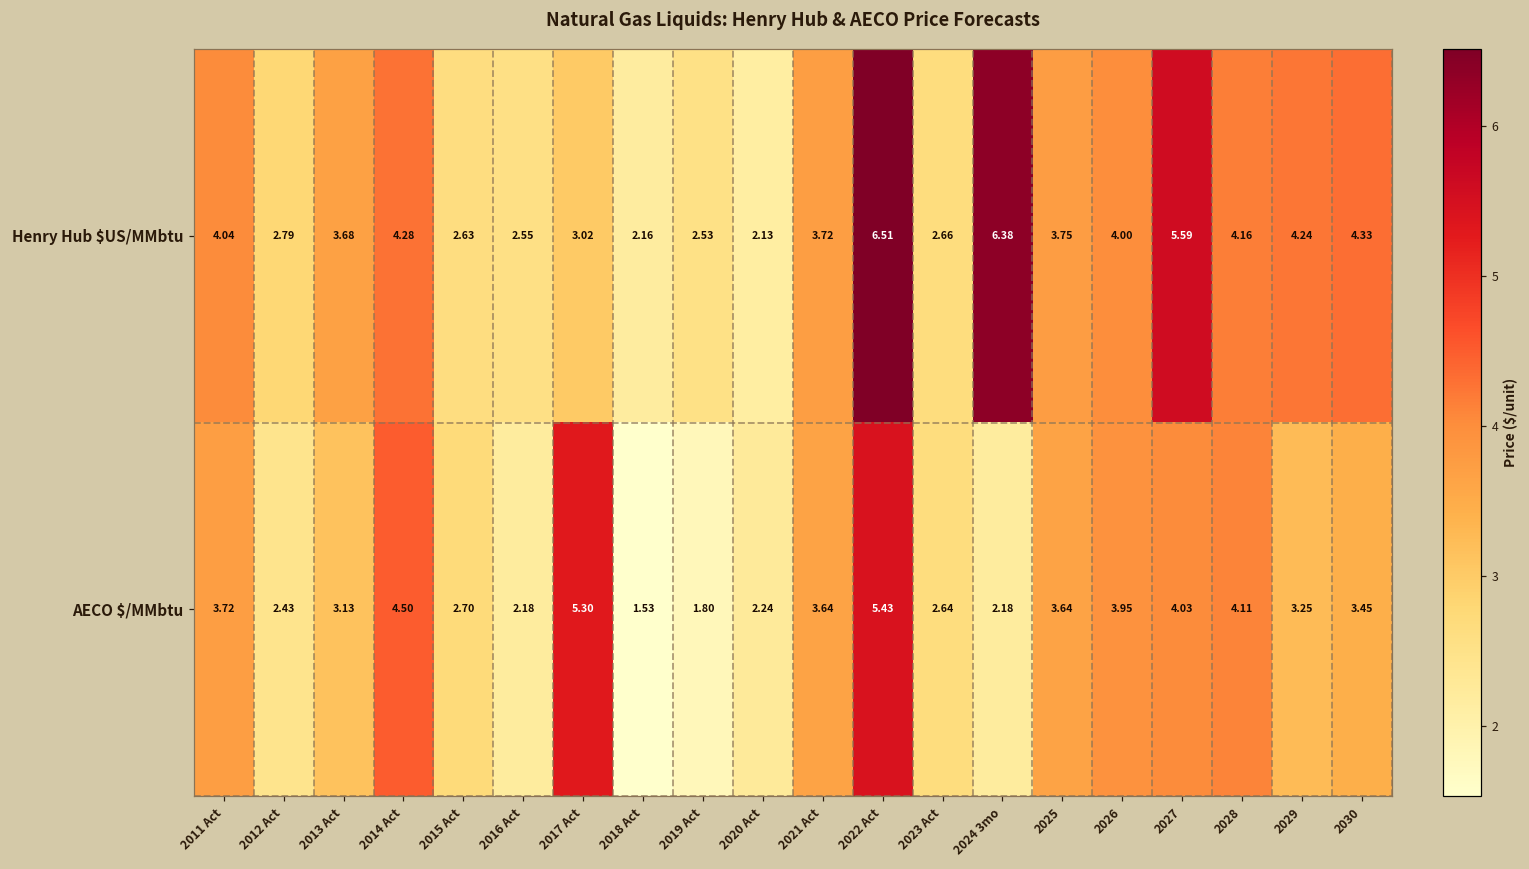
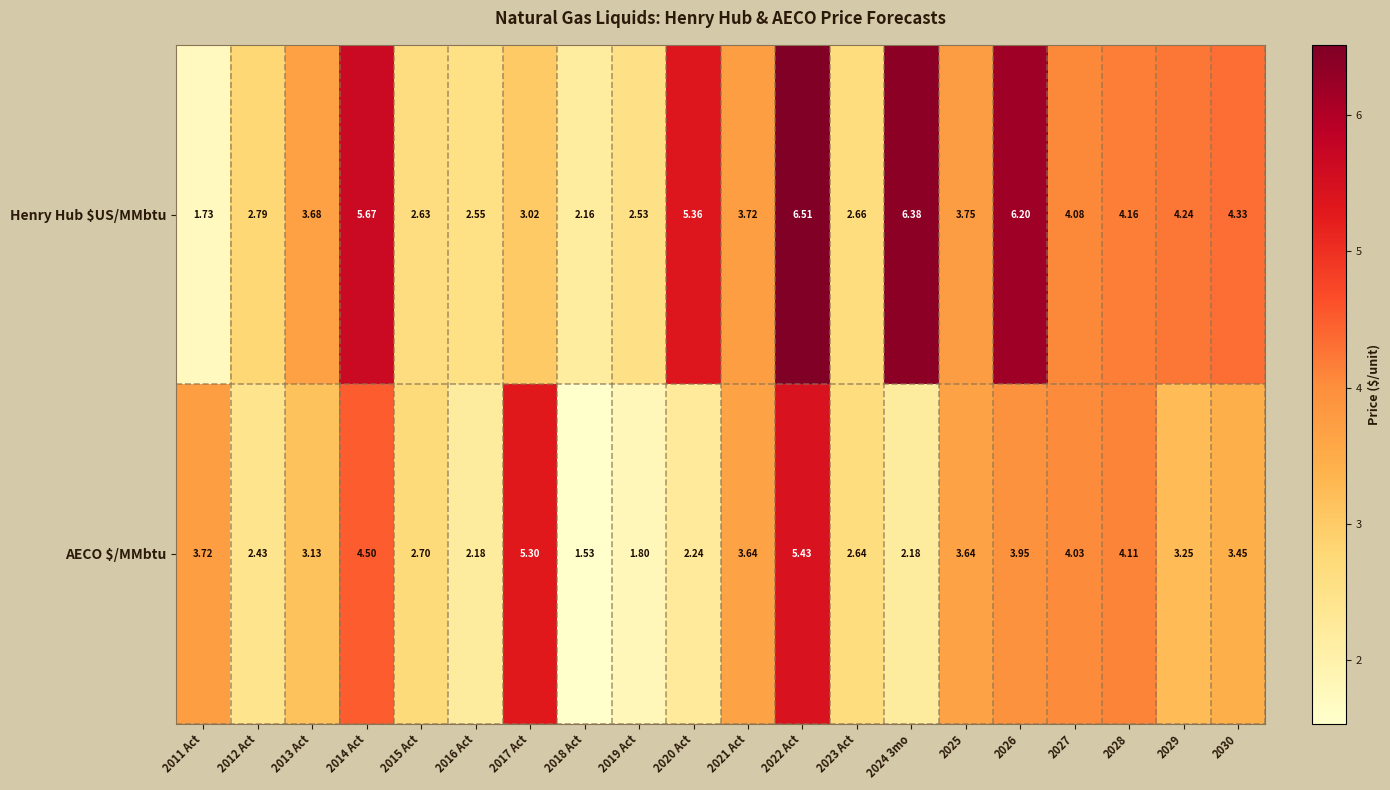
  {
    "Henry Hub $US/MMbtu": {
-     "2011 Act": 4.04,
+     "2011 Act": 1.73,
      "2012 Act": 2.79,
      "2013 Act": 3.68,
-     "2014 Act": 4.28,
+     "2014 Act": 5.67,
      "2015 Act": 2.63,
      "2016 Act": 2.55,
      "2017 Act": 3.02,
      "2018 Act": 2.16,
      "2019 Act": 2.53,
-     "2020 Act": 2.13,
+     "2020 Act": 5.36,
      "2021 Act": 3.72,
      "2022 Act": 6.51,
      "2023 Act": 2.66,
      "2024 3mo": 6.38,
      "2025": 3.75,
-     "2026": 4.00,
-     "2027": 5.59,
+     "2026": 6.20,
+     "2027": 4.08,
      "2028": 4.16,
      "2029": 4.24,
      "2030": 4.33
    },
    "AECO $/MMbtu": {
      "2011 Act": 3.72,
      "2012 Act": 2.43,
      "2013 Act": 3.13,
      "2014 Act": 4.50,
      "2015 Act": 2.70,
      "2016 Act": 2.18,
      "2017 Act": 5.30,
      "2018 Act": 1.53,
      "2019 Act": 1.80,
      "2020 Act": 2.24,
      "2021 Act": 3.64,
      "2022 Act": 5.43,
      "2023 Act": 2.64,
      "2024 3mo": 2.18,
      "2025": 3.64,
      "2026": 3.95,
      "2027": 4.03,
      "2028": 4.11,
      "2029": 3.25,
      "2030": 3.45
    }
  }
